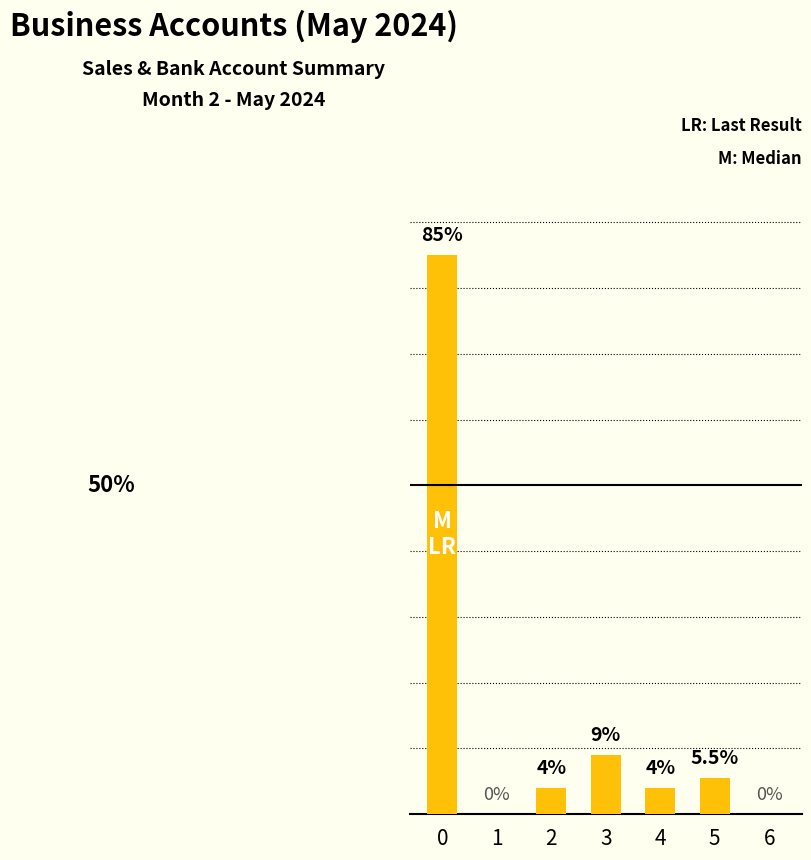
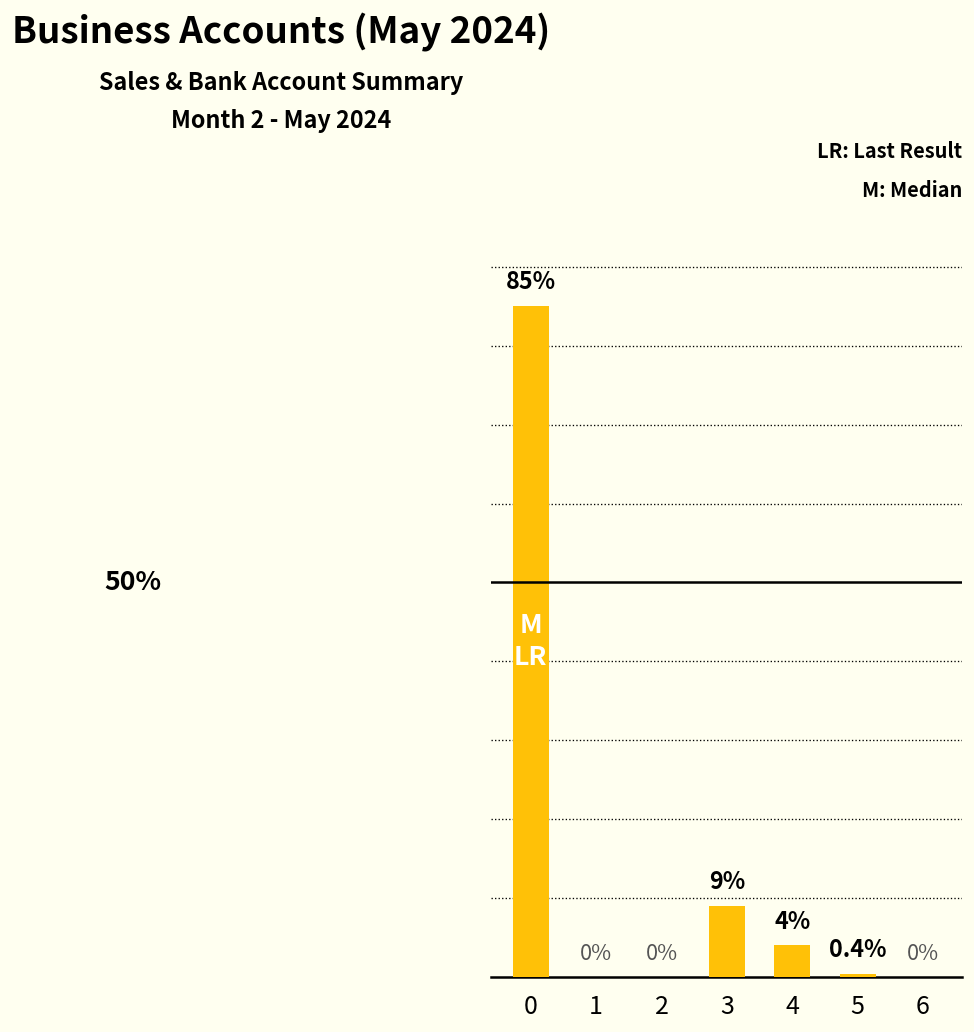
  {
    "0": "85%",
    "1": "0%",
-   "2": "4%",
+   "2": "0%",
    "3": "9%",
    "4": "4%",
-   "5": "5.5%",
+   "5": "0.4%",
    "6": "0%"
  }
